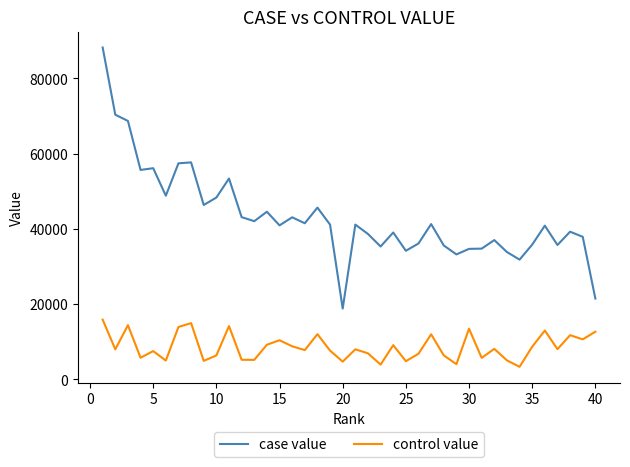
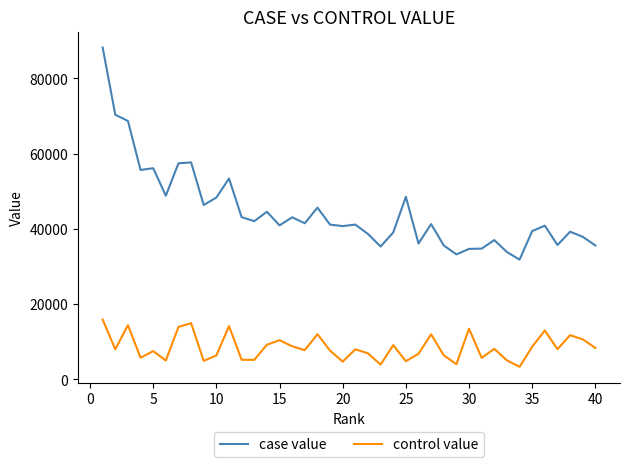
  {
    "case value": {
      "5": 56000,
      "10": 48000,
      "15": 41000,
-     "20": 19000,
-     "25": 34000,
+     "20": 41000,
+     "25": 49000,
      "30": 35000,
-     "35": 36000,
-     "40": 21000
+     "35": 39000,
+     "40": 36000
    },
    "control value": {
      "5": 8000,
      "10": 6000,
      "15": 10000,
      "20": 5000,
      "25": 5000,
      "30": 13000,
      "35": 9000,
-     "40": 13000
+     "40": 8000
    }
  }
